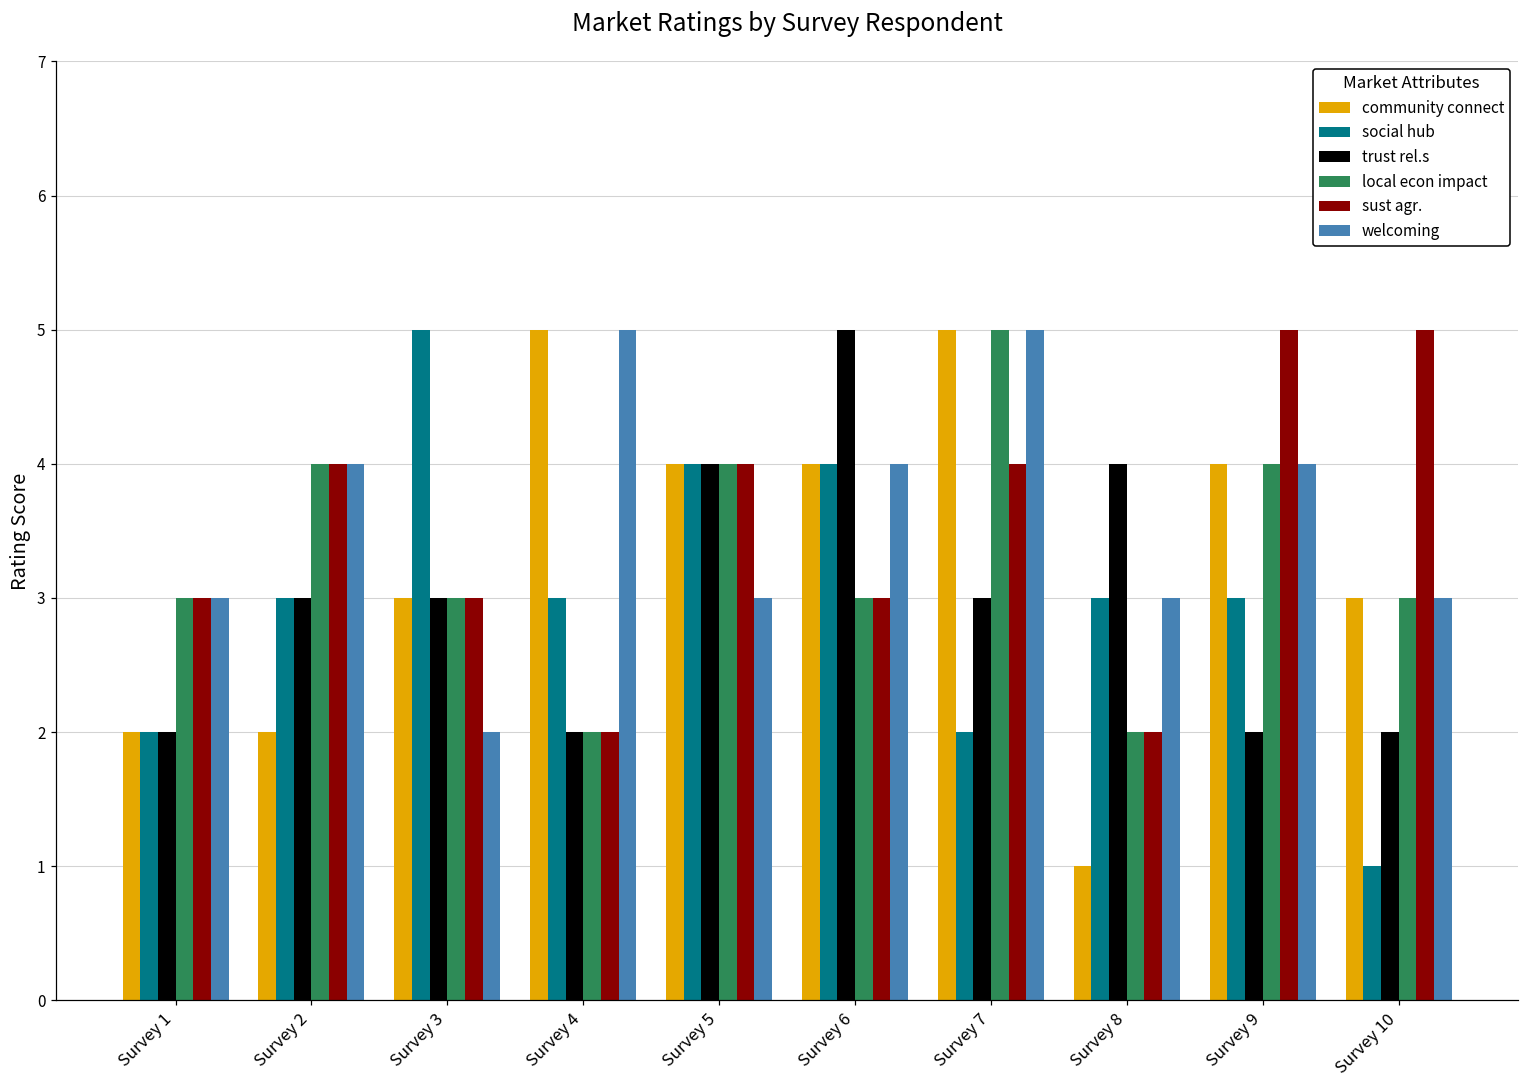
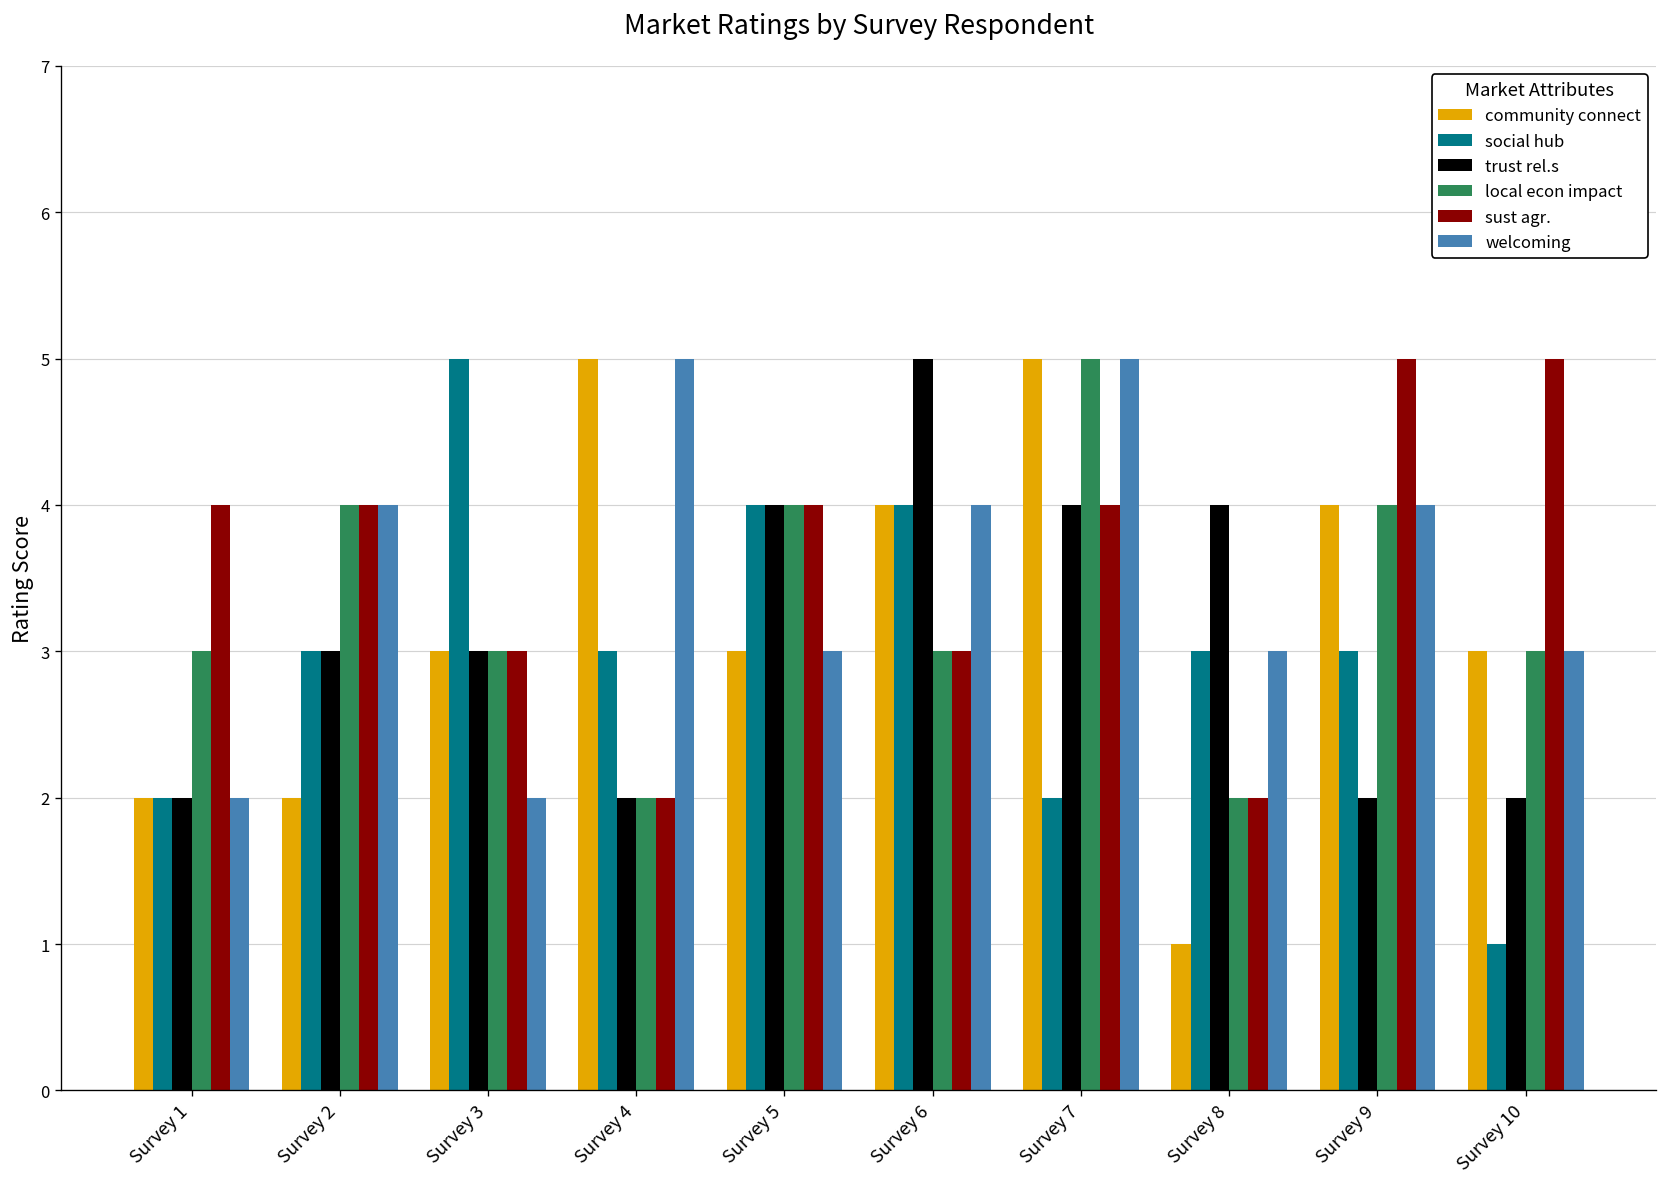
  {
    "community connect": {
      "Survey 1": 2,
      "Survey 2": 2,
      "Survey 3": 3,
      "Survey 4": 5,
-     "Survey 5": 4,
+     "Survey 5": 3,
      "Survey 6": 4,
      "Survey 7": 5,
      "Survey 8": 1,
      "Survey 9": 4,
      "Survey 10": 3
    },
    "social hub": {
      "Survey 1": 2,
      "Survey 2": 3,
      "Survey 3": 5,
      "Survey 4": 3,
      "Survey 5": 4,
      "Survey 6": 4,
      "Survey 7": 2,
      "Survey 8": 3,
      "Survey 9": 3,
      "Survey 10": 1
    },
    "trust rel.s": {
      "Survey 1": 2,
      "Survey 2": 3,
      "Survey 3": 3,
      "Survey 4": 2,
      "Survey 5": 4,
      "Survey 6": 5,
-     "Survey 7": 3,
+     "Survey 7": 4,
      "Survey 8": 4,
      "Survey 9": 2,
      "Survey 10": 2
    },
    "local econ impact": {
      "Survey 1": 3,
      "Survey 2": 4,
      "Survey 3": 3,
      "Survey 4": 2,
      "Survey 5": 4,
      "Survey 6": 3,
      "Survey 7": 5,
      "Survey 8": 2,
      "Survey 9": 4,
      "Survey 10": 3
    },
    "sust agr.": {
-     "Survey 1": 3,
+     "Survey 1": 4,
      "Survey 2": 4,
      "Survey 3": 3,
      "Survey 4": 2,
      "Survey 5": 4,
      "Survey 6": 3,
      "Survey 7": 4,
      "Survey 8": 2,
      "Survey 9": 5,
      "Survey 10": 5
    },
    "welcoming": {
-     "Survey 1": 3,
+     "Survey 1": 2,
      "Survey 2": 4,
      "Survey 3": 2,
      "Survey 4": 5,
      "Survey 5": 3,
      "Survey 6": 4,
      "Survey 7": 5,
      "Survey 8": 3,
      "Survey 9": 4,
      "Survey 10": 3
    }
  }
